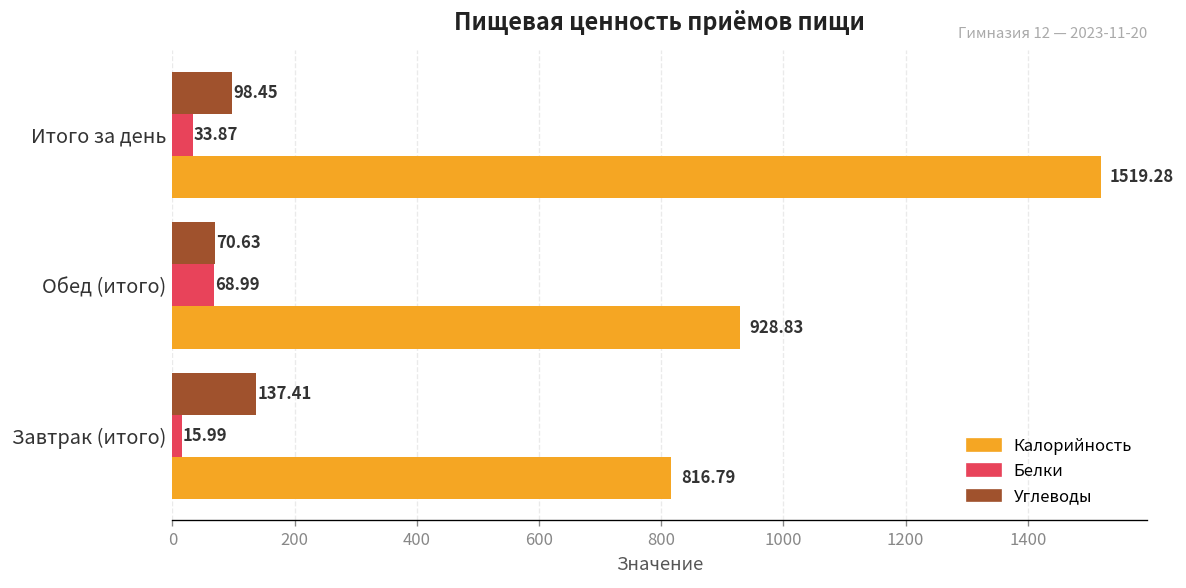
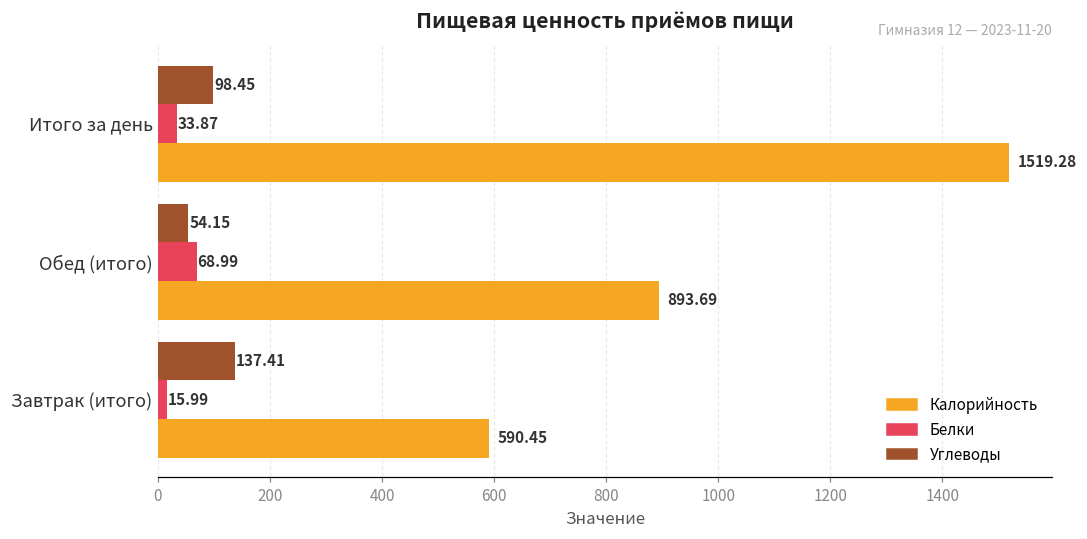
  {
    "Калорийность": {
      "Итого за день": 1519.28,
-     "Обед (итого)": 928.83,
-     "Завтрак (итого)": 816.79
+     "Обед (итого)": 893.69,
+     "Завтрак (итого)": 590.45
    },
    "Белки": {
      "Итого за день": 33.87,
      "Обед (итого)": 68.99,
      "Завтрак (итого)": 15.99
    },
    "Углеводы": {
      "Итого за день": 98.45,
-     "Обед (итого)": 70.63,
+     "Обед (итого)": 54.15,
      "Завтрак (итого)": 137.41
    }
  }
